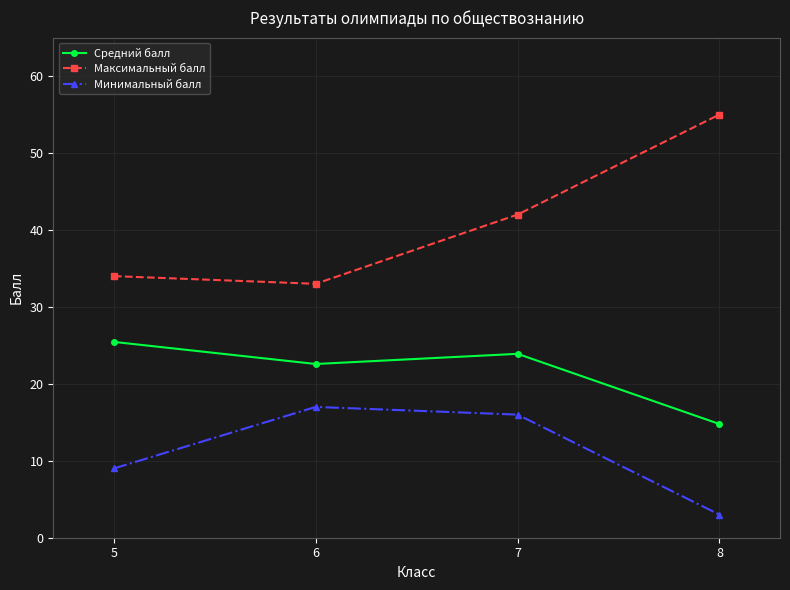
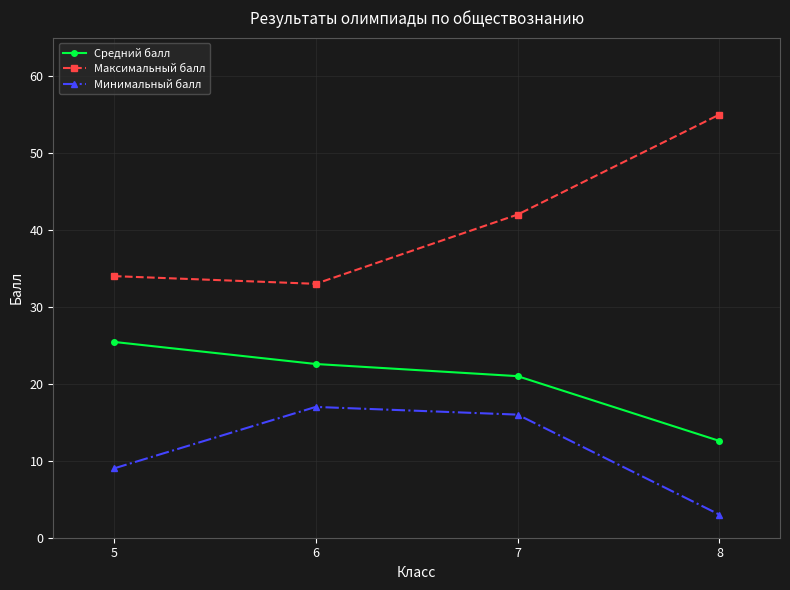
  {
    "Средний балл": {
      "5": 25,
      "6": 23,
-     "7": 24,
-     "8": 15
+     "7": 21,
+     "8": 13
    },
    "Максимальный балл": {
      "5": 34,
      "6": 33,
      "7": 42,
      "8": 55
    },
    "Минимальный балл": {
      "5": 9,
      "6": 17,
      "7": 16,
      "8": 3
    }
  }
